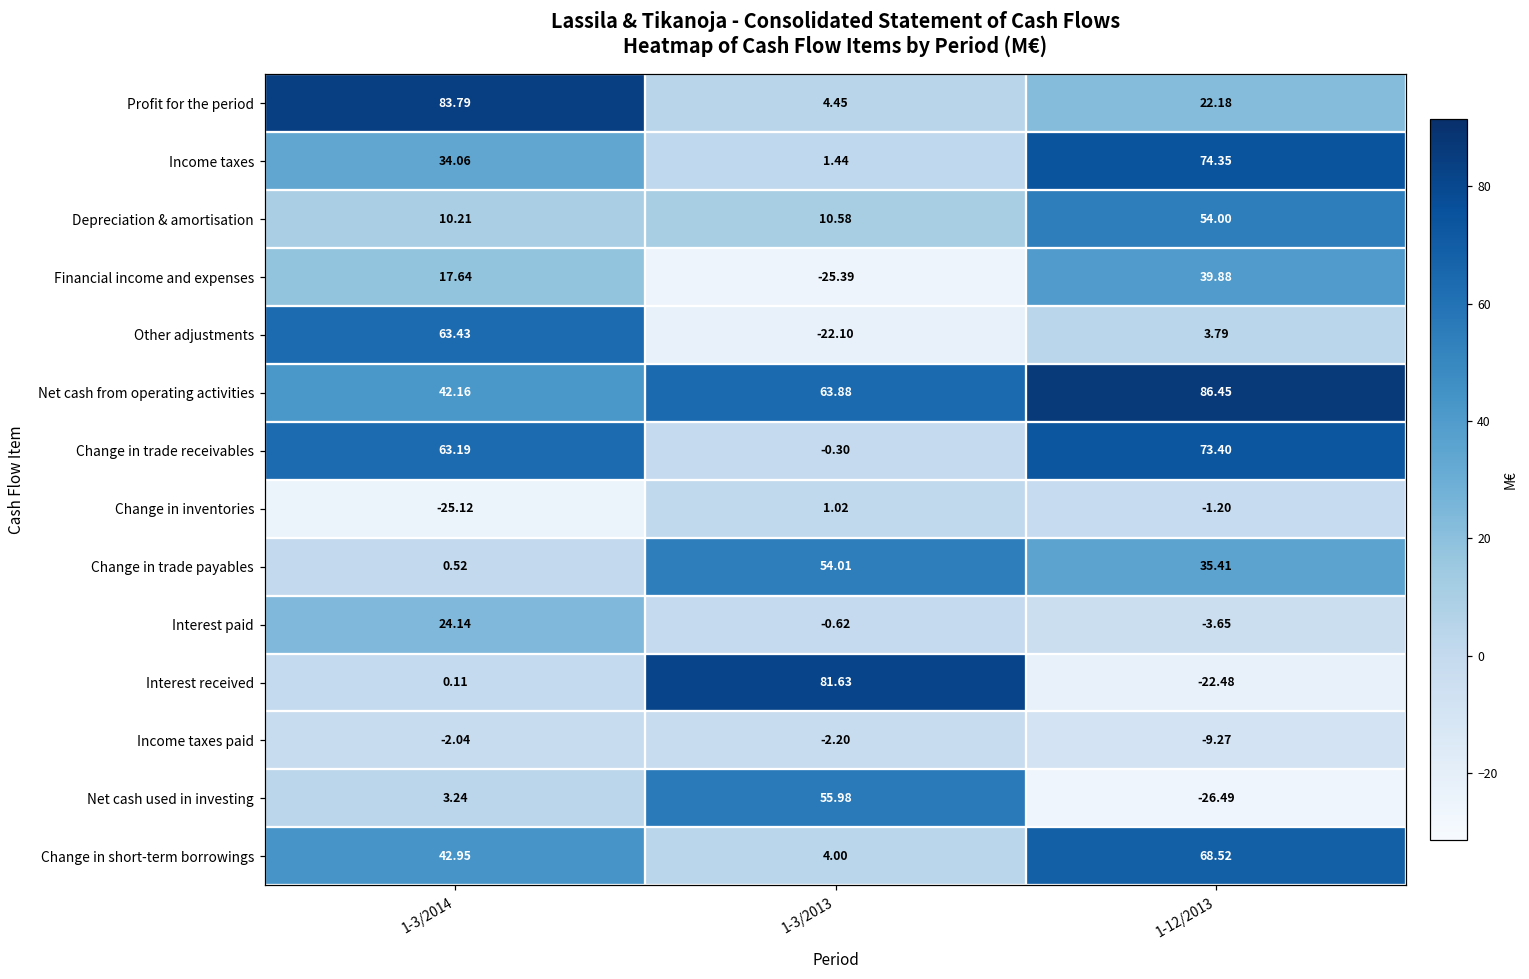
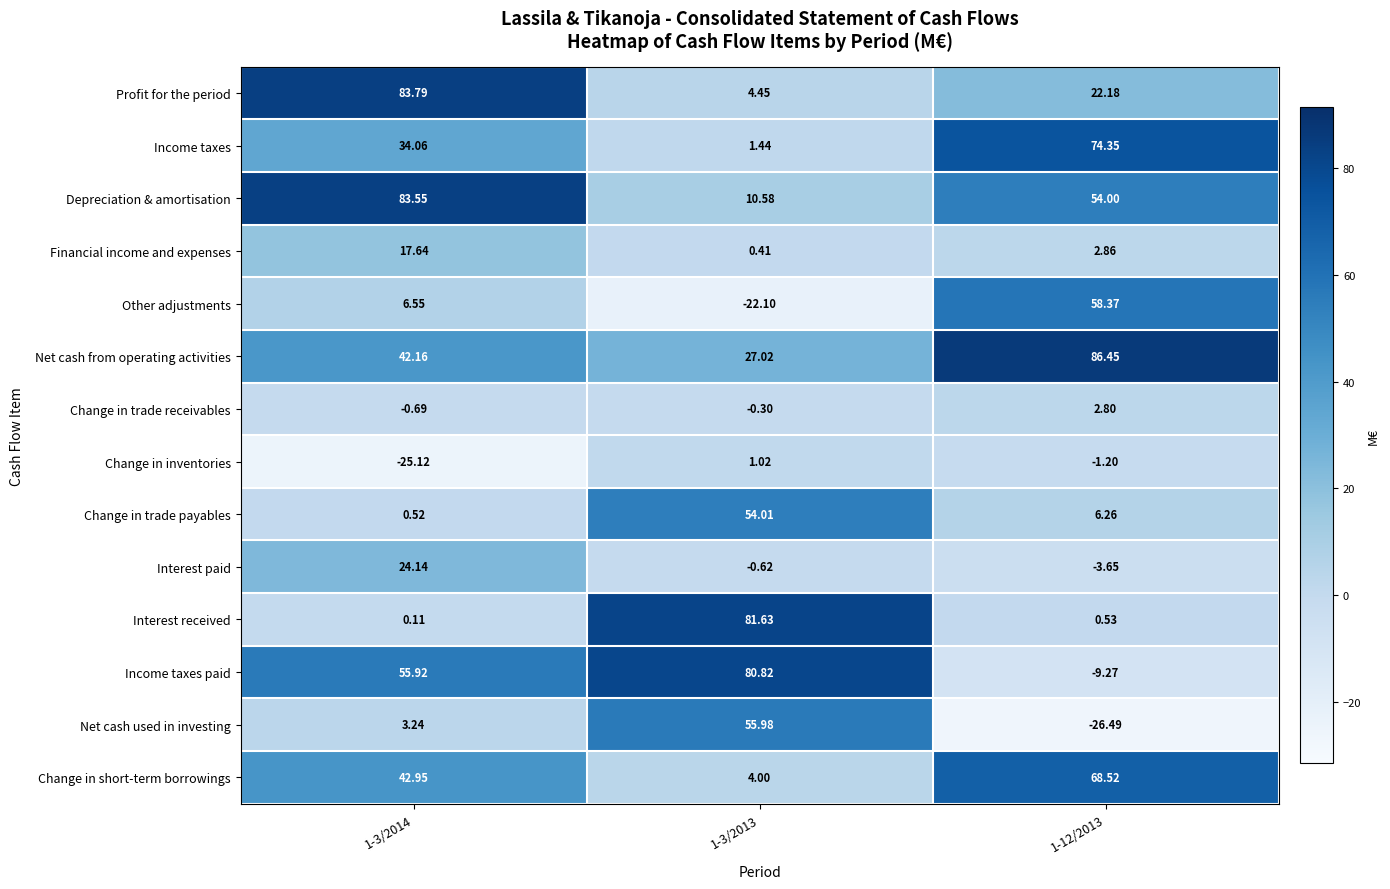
  {
    "Profit for the period": {
      "1-3/2014": 83.79,
      "1-3/2013": 4.45,
      "1-12/2013": 22.18
    },
    "Income taxes": {
      "1-3/2014": 34.06,
      "1-3/2013": 1.44,
      "1-12/2013": 74.35
    },
    "Depreciation & amortisation": {
-     "1-3/2014": 10.21,
+     "1-3/2014": 83.55,
      "1-3/2013": 10.58,
      "1-12/2013": 54.00
    },
    "Financial income and expenses": {
      "1-3/2014": 17.64,
-     "1-3/2013": -25.39,
-     "1-12/2013": 39.88
+     "1-3/2013": 0.41,
+     "1-12/2013": 2.86
    },
    "Other adjustments": {
-     "1-3/2014": 63.43,
+     "1-3/2014": 6.55,
      "1-3/2013": -22.10,
-     "1-12/2013": 3.79
+     "1-12/2013": 58.37
    },
    "Net cash from operating activities": {
      "1-3/2014": 42.16,
-     "1-3/2013": 63.88,
+     "1-3/2013": 27.02,
      "1-12/2013": 86.45
    },
    "Change in trade receivables": {
-     "1-3/2014": 63.19,
+     "1-3/2014": -0.69,
      "1-3/2013": -0.30,
-     "1-12/2013": 73.40
+     "1-12/2013": 2.80
    },
    "Change in inventories": {
      "1-3/2014": -25.12,
      "1-3/2013": 1.02,
      "1-12/2013": -1.20
    },
    "Change in trade payables": {
      "1-3/2014": 0.52,
      "1-3/2013": 54.01,
-     "1-12/2013": 35.41
+     "1-12/2013": 6.26
    },
    "Interest paid": {
      "1-3/2014": 24.14,
      "1-3/2013": -0.62,
      "1-12/2013": -3.65
    },
    "Interest received": {
      "1-3/2014": 0.11,
      "1-3/2013": 81.63,
-     "1-12/2013": -22.48
+     "1-12/2013": 0.53
    },
    "Income taxes paid": {
-     "1-3/2014": -2.04,
-     "1-3/2013": -2.20,
+     "1-3/2014": 55.92,
+     "1-3/2013": 80.82,
      "1-12/2013": -9.27
    },
    "Net cash used in investing": {
      "1-3/2014": 3.24,
      "1-3/2013": 55.98,
      "1-12/2013": -26.49
    },
    "Change in short-term borrowings": {
      "1-3/2014": 42.95,
      "1-3/2013": 4.00,
      "1-12/2013": 68.52
    }
  }
